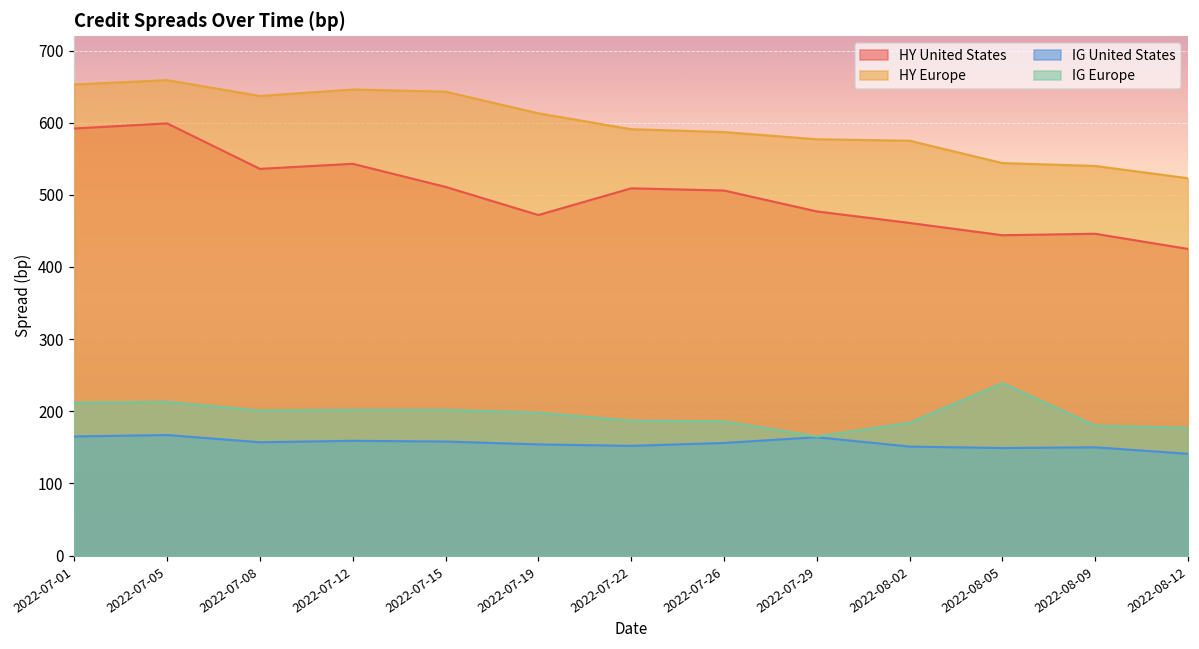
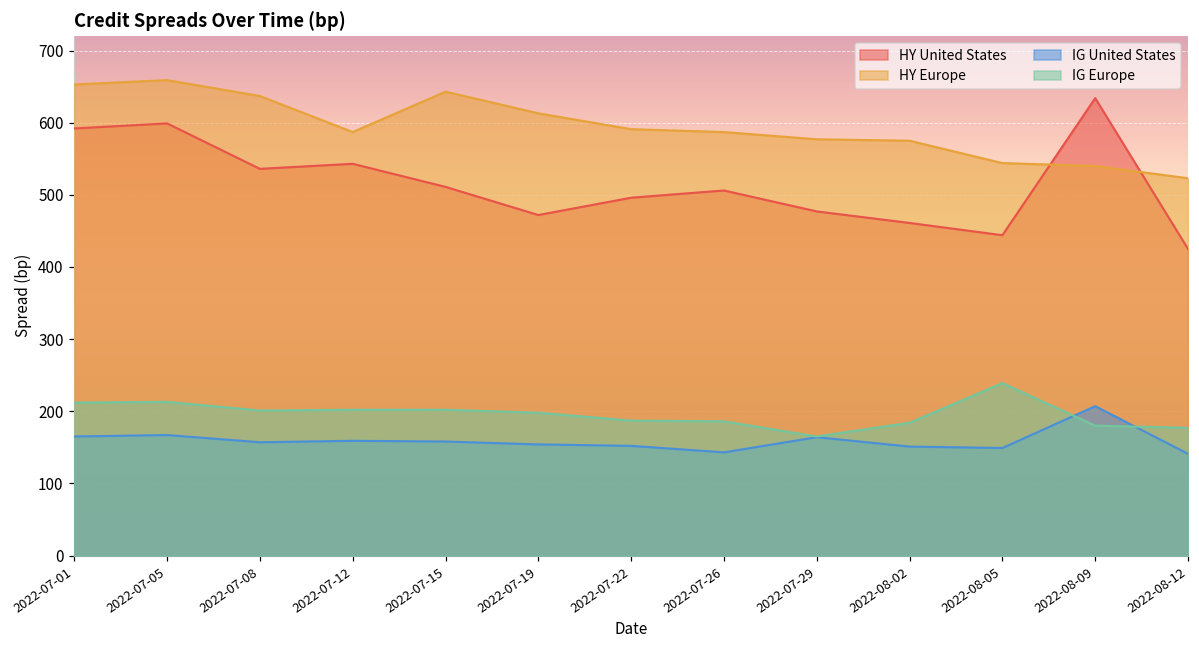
  {
    "HY United States": {
      "2022-07-01": 590,
      "2022-07-05": 600,
      "2022-07-08": 540,
      "2022-07-12": 540,
      "2022-07-15": 510,
      "2022-07-19": 470,
-     "2022-07-22": 510,
+     "2022-07-22": 500,
      "2022-07-26": 510,
      "2022-07-29": 480,
      "2022-08-02": 460,
      "2022-08-05": 440,
-     "2022-08-09": 450,
+     "2022-08-09": 630,
      "2022-08-12": 430
    },
    "HY Europe": {
      "2022-07-01": 650,
      "2022-07-05": 660,
      "2022-07-08": 640,
-     "2022-07-12": 650,
+     "2022-07-12": 590,
      "2022-07-15": 640,
      "2022-07-19": 610,
      "2022-07-22": 590,
      "2022-07-26": 590,
      "2022-07-29": 580,
      "2022-08-02": 580,
      "2022-08-05": 540,
      "2022-08-09": 540,
      "2022-08-12": 520
    },
    "IG United States": {
      "2022-07-01": 170,
      "2022-07-05": 170,
      "2022-07-08": 160,
      "2022-07-12": 160,
      "2022-07-15": 160,
      "2022-07-19": 150,
      "2022-07-22": 150,
-     "2022-07-26": 160,
+     "2022-07-26": 140,
      "2022-08-02": 150,
      "2022-08-05": 150,
-     "2022-08-09": 150,
+     "2022-08-09": 210,
      "2022-08-12": 140
    },
    "IG Europe": {
      "2022-07-01": 210,
      "2022-07-05": 210,
      "2022-07-08": 200,
      "2022-07-12": 200,
      "2022-07-15": 200,
      "2022-07-19": 200,
      "2022-07-22": 190,
      "2022-07-26": 190,
      "2022-08-02": 180,
      "2022-08-05": 240,
      "2022-08-09": 180,
      "2022-08-12": 180
    }
  }
